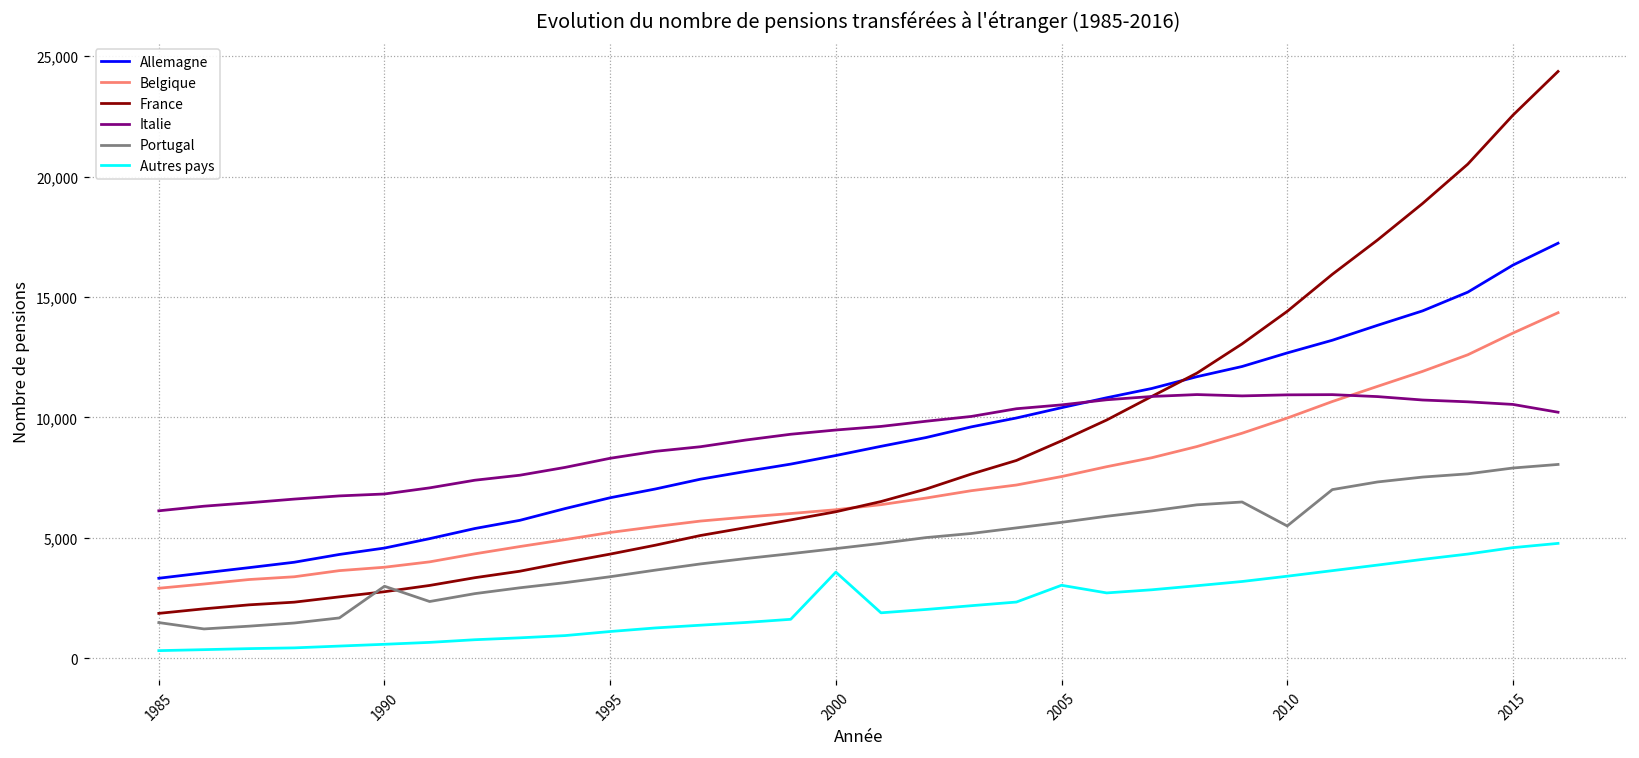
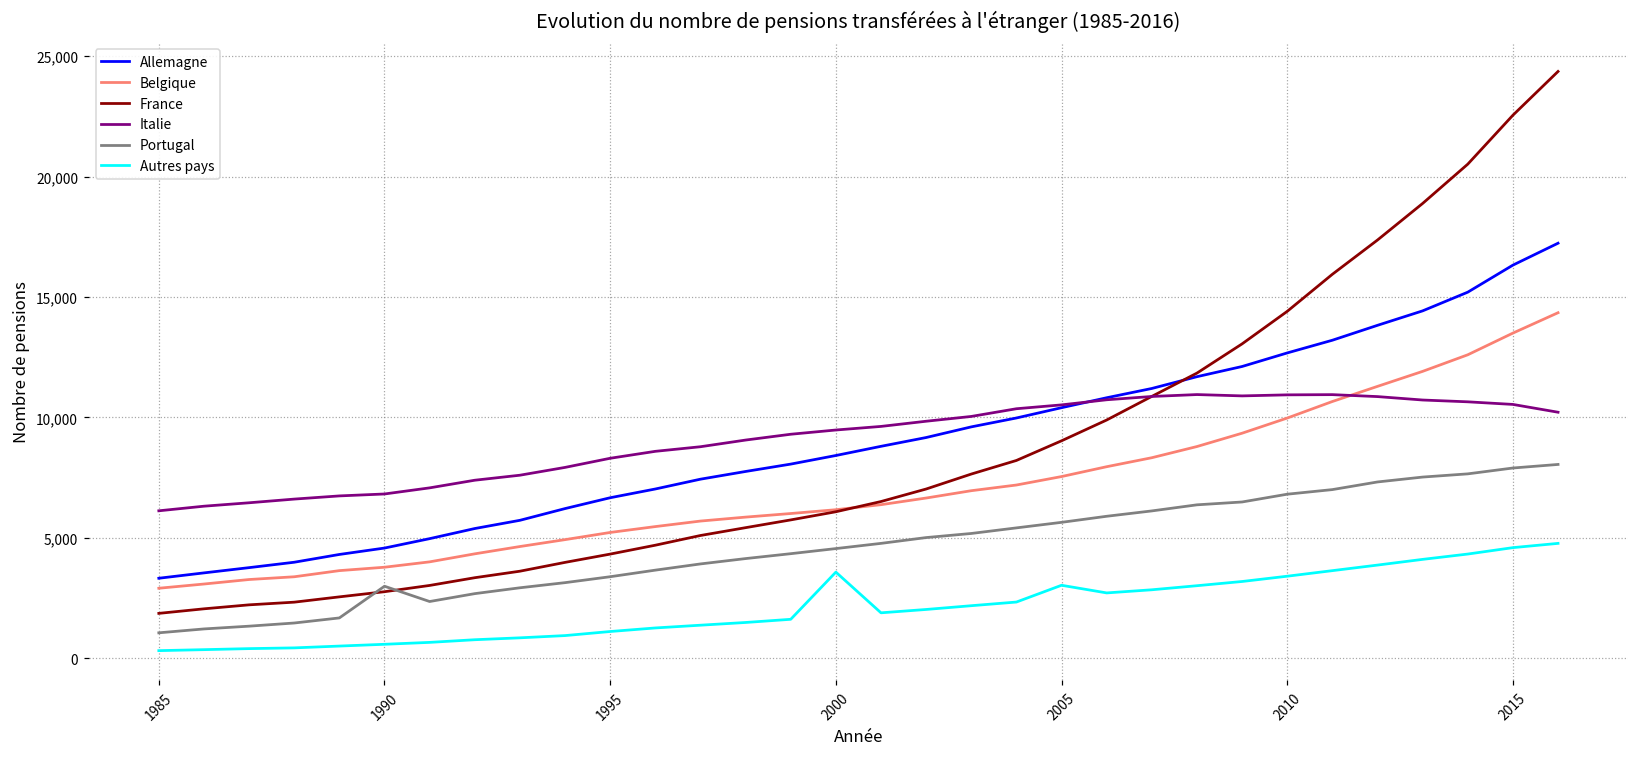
  {
    "Allemagne": {
      "1985": "3,300",
      "1990": "4,600",
      "1995": "6,700",
      "2000": "8,400",
      "2010": "12,700",
      "2015": "16,300"
    },
    "Belgique": {
      "1985": "2,900",
      "1990": "3,800",
      "1995": "5,200",
      "2005": "7,500",
      "2010": "10,000",
      "2015": "13,500"
    },
    "France": {
      "1985": "1,900",
      "1990": "2,800",
      "1995": "4,300",
      "2005": "9,000",
      "2010": "14,400",
      "2015": "22,500"
    },
    "Italie": {
      "1985": "6,100",
      "1990": "6,800",
      "1995": "8,300",
      "2000": "9,500",
      "2010": "10,900",
      "2015": "10,500"
    },
    "Portugal": {
-     "1985": "1,500",
+     "1985": "1,100",
      "1990": "3,000",
      "1995": "3,400",
      "2000": "4,600",
      "2005": "5,600",
-     "2010": "5,500",
+     "2010": "6,800",
      "2015": "7,900"
    },
    "Autres pays": {
      "1985": "300",
      "1990": "600",
      "1995": "1,100",
      "2000": "3,600",
      "2005": "3,000",
      "2010": "3,400",
      "2015": "4,600"
    }
  }
